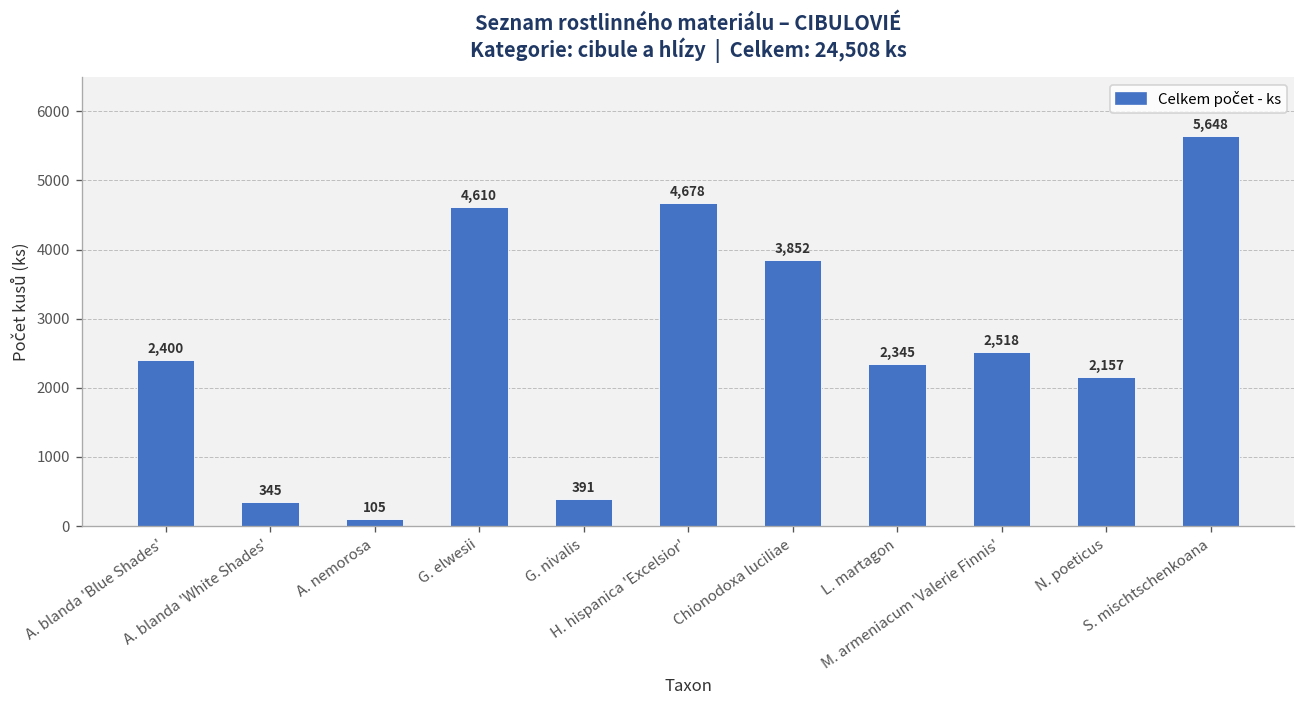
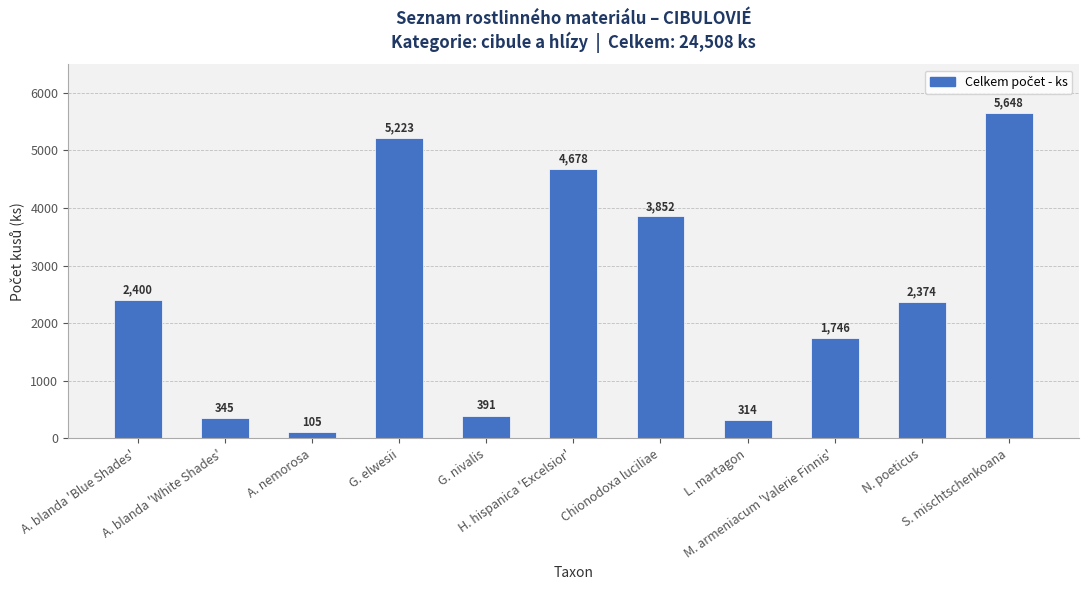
  {
    "A. blanda 'Blue Shades'": "2,400",
    "A. blanda 'White Shades'": "345",
    "A. nemorosa": "105",
-   "G. elwesii": "4,610",
+   "G. elwesii": "5,223",
    "G. nivalis": "391",
    "H. hispanica 'Excelsior'": "4,678",
    "Chionodoxa luciliae": "3,852",
-   "L. martagon": "2,345",
-   "M. armeniacum 'Valerie Finnis'": "2,518",
-   "N. poeticus": "2,157",
+   "L. martagon": "314",
+   "M. armeniacum 'Valerie Finnis'": "1,746",
+   "N. poeticus": "2,374",
    "S. mischtschenkoana": "5,648"
  }
